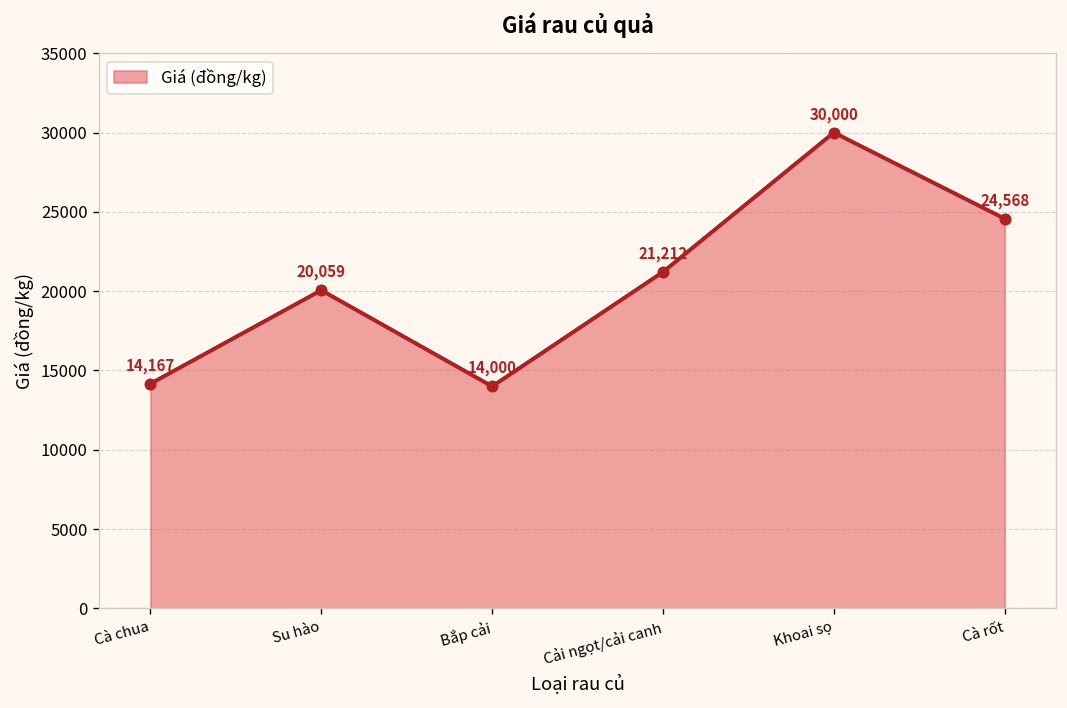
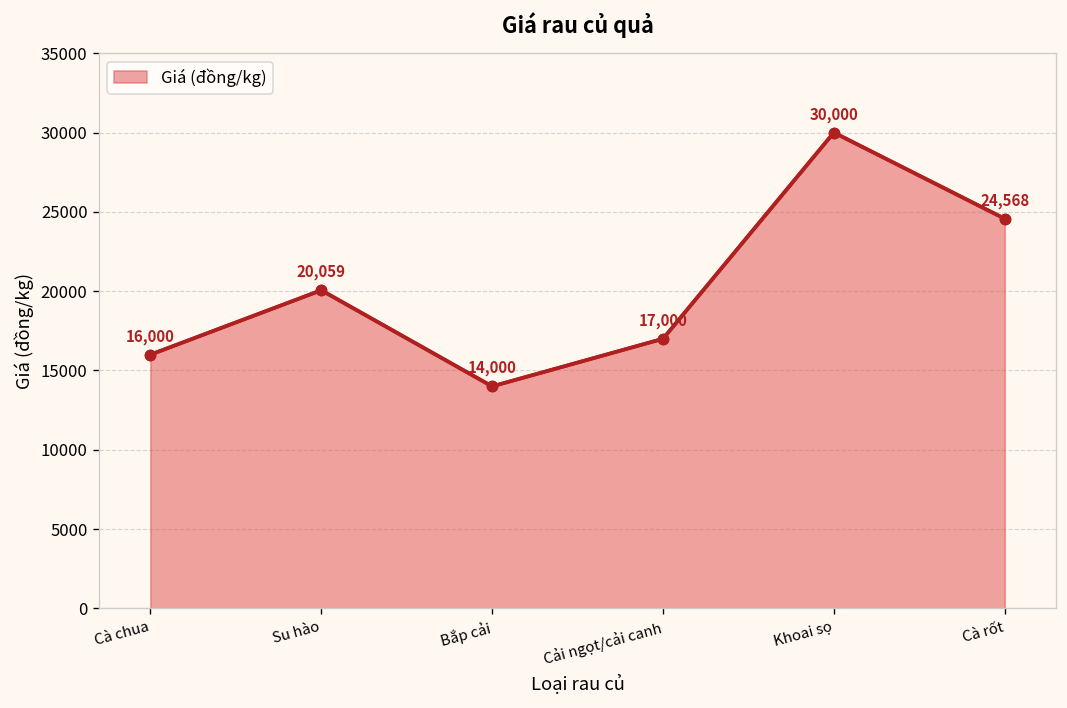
  {
-   "Cà chua": "14,167",
+   "Cà chua": "16,000",
    "Su hào": "20,059",
    "Bắp cải": "14,000",
-   "Cải ngọt/cải canh": "21,212",
+   "Cải ngọt/cải canh": "17,000",
    "Khoai sọ": "30,000",
    "Cà rốt": "24,568"
  }
